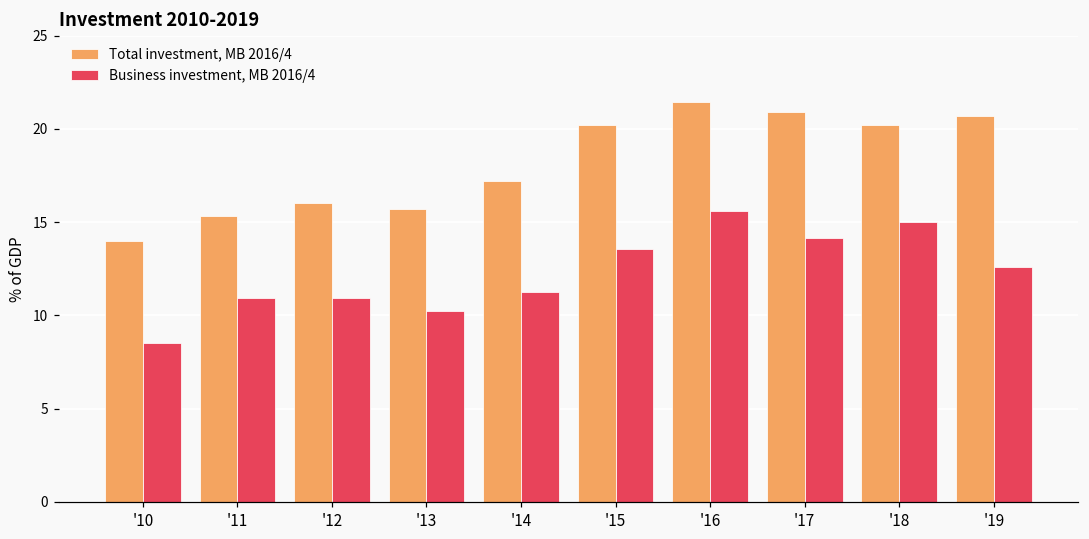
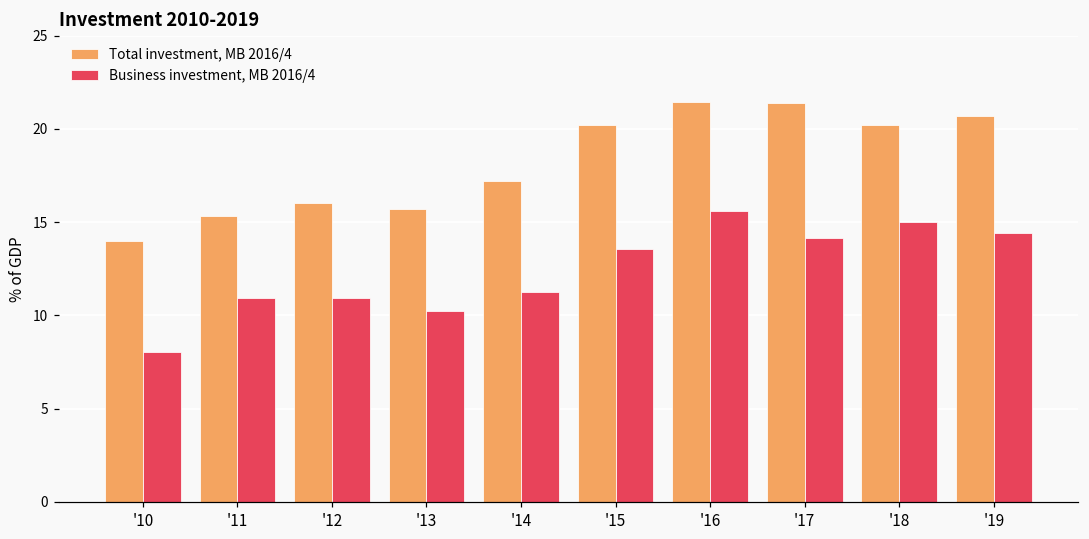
  {
    "Total investment, MB 2016/4": {
      "'10": 14.0,
      "'11": 15.3,
      "'12": 16.0,
      "'13": 15.7,
      "'14": 17.2,
      "'15": 20.2,
      "'16": 21.4,
-     "'17": 20.9,
+     "'17": 21.4,
      "'18": 20.2,
      "'19": 20.7
    },
    "Business investment, MB 2016/4": {
-     "'10": 8.5,
+     "'10": 8.0,
      "'11": 10.9,
      "'12": 10.9,
      "'13": 10.2,
      "'14": 11.3,
      "'15": 13.5,
      "'16": 15.6,
      "'17": 14.2,
      "'18": 15.0,
-     "'19": 12.6
+     "'19": 14.4
    }
  }
